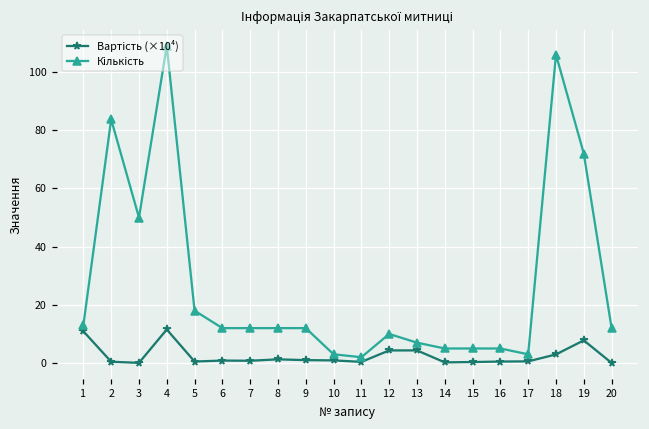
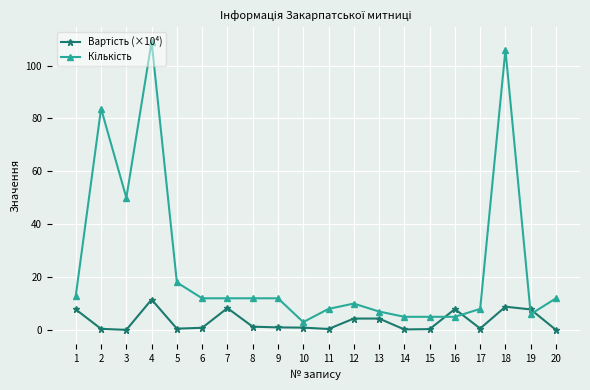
  {
    "Вартість (×10⁴)": {
-     "1": 11,
+     "1": 8,
      "2": 0,
      "3": 0,
      "4": 12,
      "5": 1,
      "6": 1,
-     "7": 1,
+     "7": 8,
      "8": 1,
      "9": 1,
      "10": 1,
      "11": 0,
      "12": 4,
      "13": 4,
      "14": 0,
      "15": 0,
-     "16": 1,
+     "16": 8,
      "17": 1,
-     "18": 3,
+     "18": 9,
      "19": 8,
      "20": 0
    },
    "Кількість": {
      "1": 13,
      "2": 84,
      "3": 50,
      "5": 18,
      "6": 12,
      "7": 12,
      "8": 12,
      "9": 12,
      "10": 3,
-     "11": 2,
+     "11": 8,
      "12": 10,
      "13": 7,
      "14": 5,
      "15": 5,
      "16": 5,
-     "17": 3,
+     "17": 8,
      "18": 106,
-     "19": 72,
+     "19": 6,
      "20": 12
    }
  }
